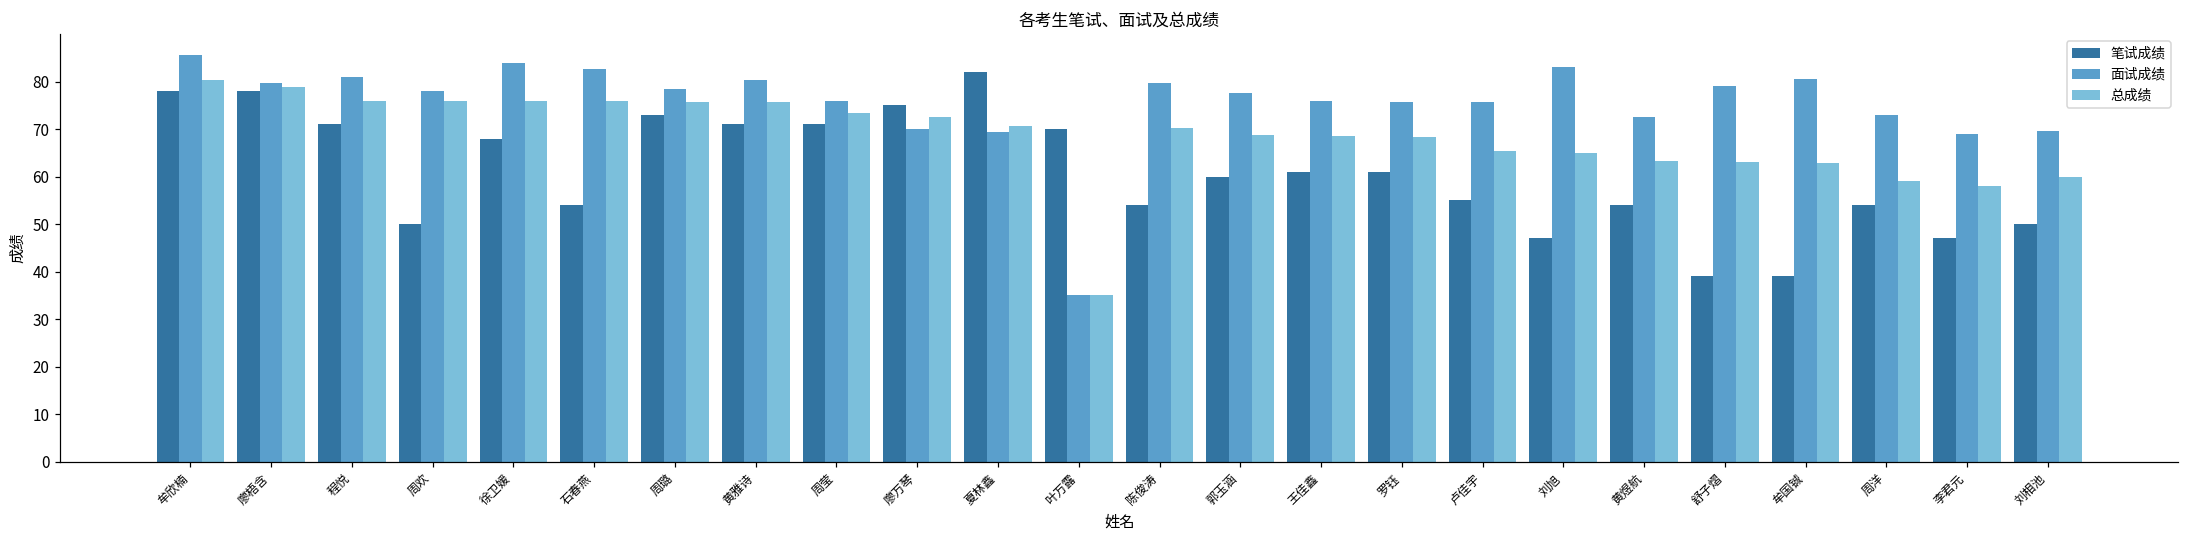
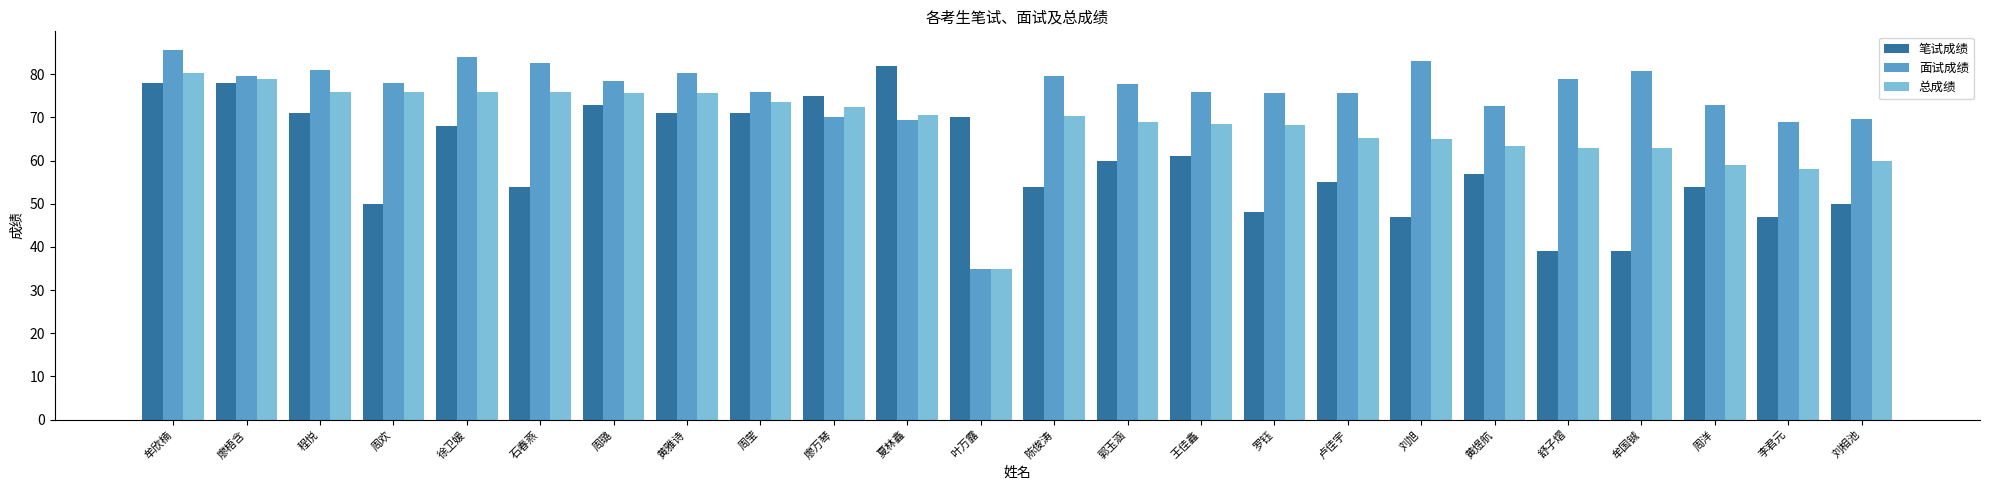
  {
    "笔试成绩": {
      "牟欣楠": 78,
      "廖梧含": 78,
      "程悦": 71,
      "周欢": 50,
      "徐卫媛": 68,
      "石春燕": 54,
      "周璐": 73,
      "黄雅诗": 71,
      "周莹": 71,
      "廖万琴": 75,
      "夏林鑫": 82,
      "叶万露": 70,
      "陈俊涛": 54,
      "郭玉涵": 60,
      "王佳鑫": 61,
-     "罗钰": 61,
+     "罗钰": 48,
      "卢佳宇": 55,
      "刘旭": 47,
-     "黄煜航": 54,
+     "黄煜航": 57,
      "舒子熠": 39,
      "牟国铖": 39,
      "周洋": 54,
      "李君元": 47,
      "刘相池": 50
    }
  }
